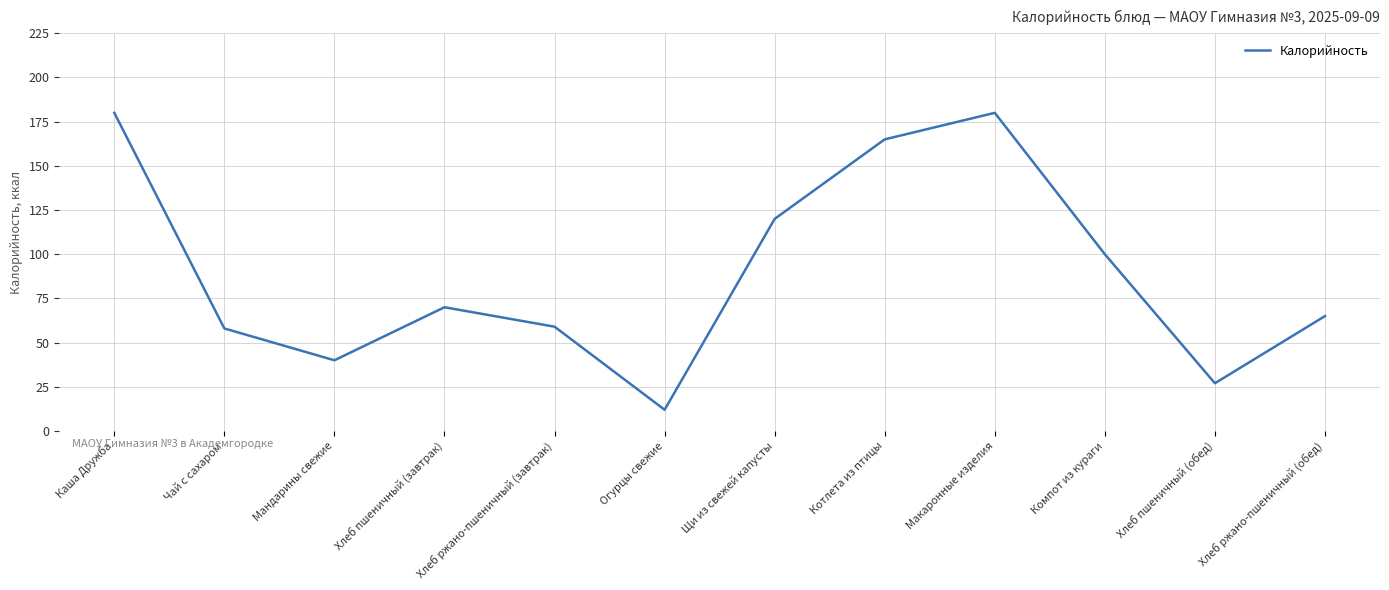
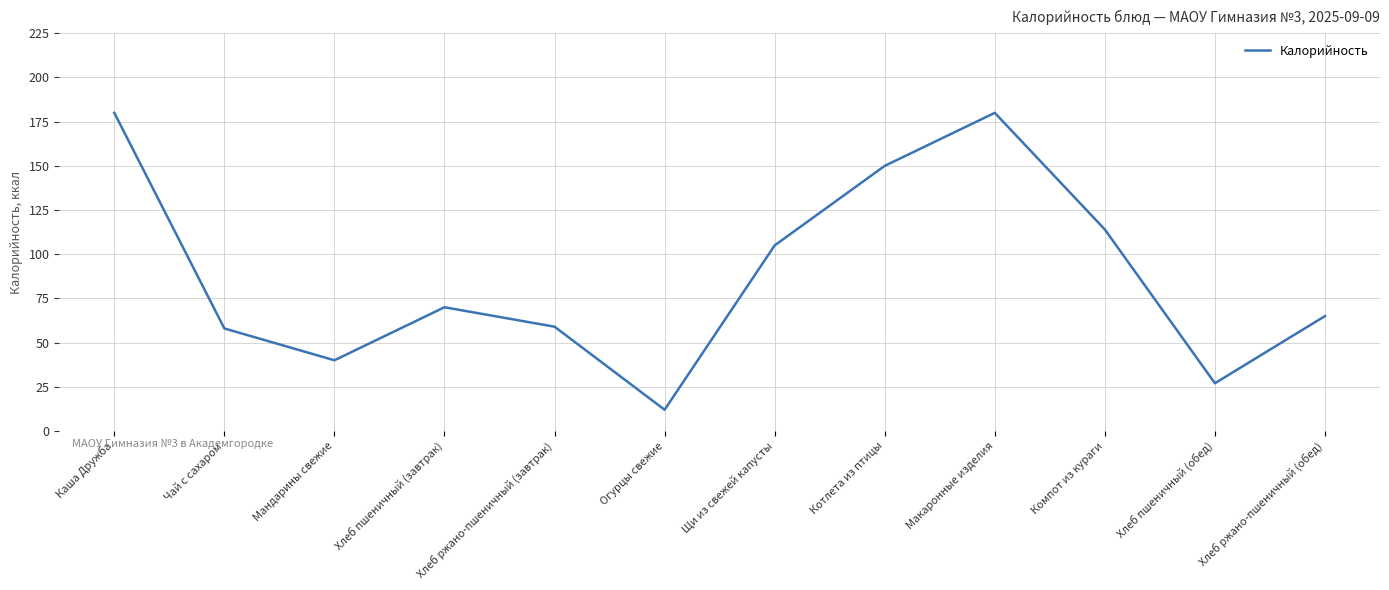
  {
    "Каша Дружба": 180,
    "Чай с сахаром": 58,
    "Мандарины свежие": 40,
    "Хлеб пшеничный (завтрак)": 70,
    "Хлеб ржано-пшеничный (завтрак)": 59,
    "Огурцы свежие": 12,
-   "Щи из свежей капусты": 120,
-   "Котлета из птицы": 165,
+   "Щи из свежей капусты": 105,
+   "Котлета из птицы": 150,
    "Макаронные изделия": 180,
-   "Компот из кураги": 100,
+   "Компот из кураги": 114,
    "Хлеб пшеничный (обед)": 27,
    "Хлеб ржано-пшеничный (обед)": 65
  }
